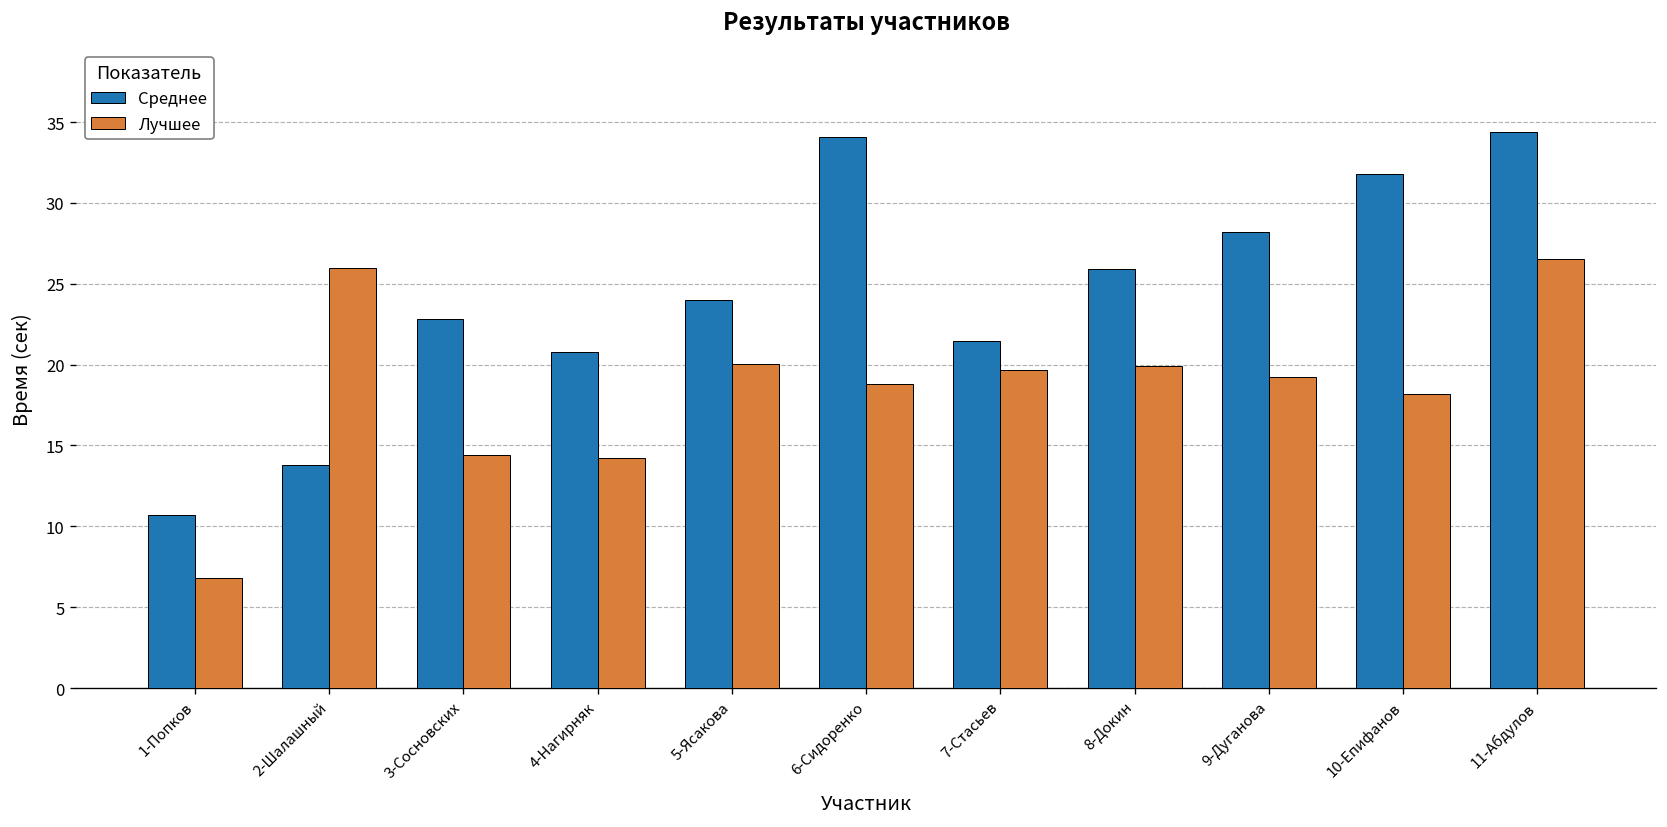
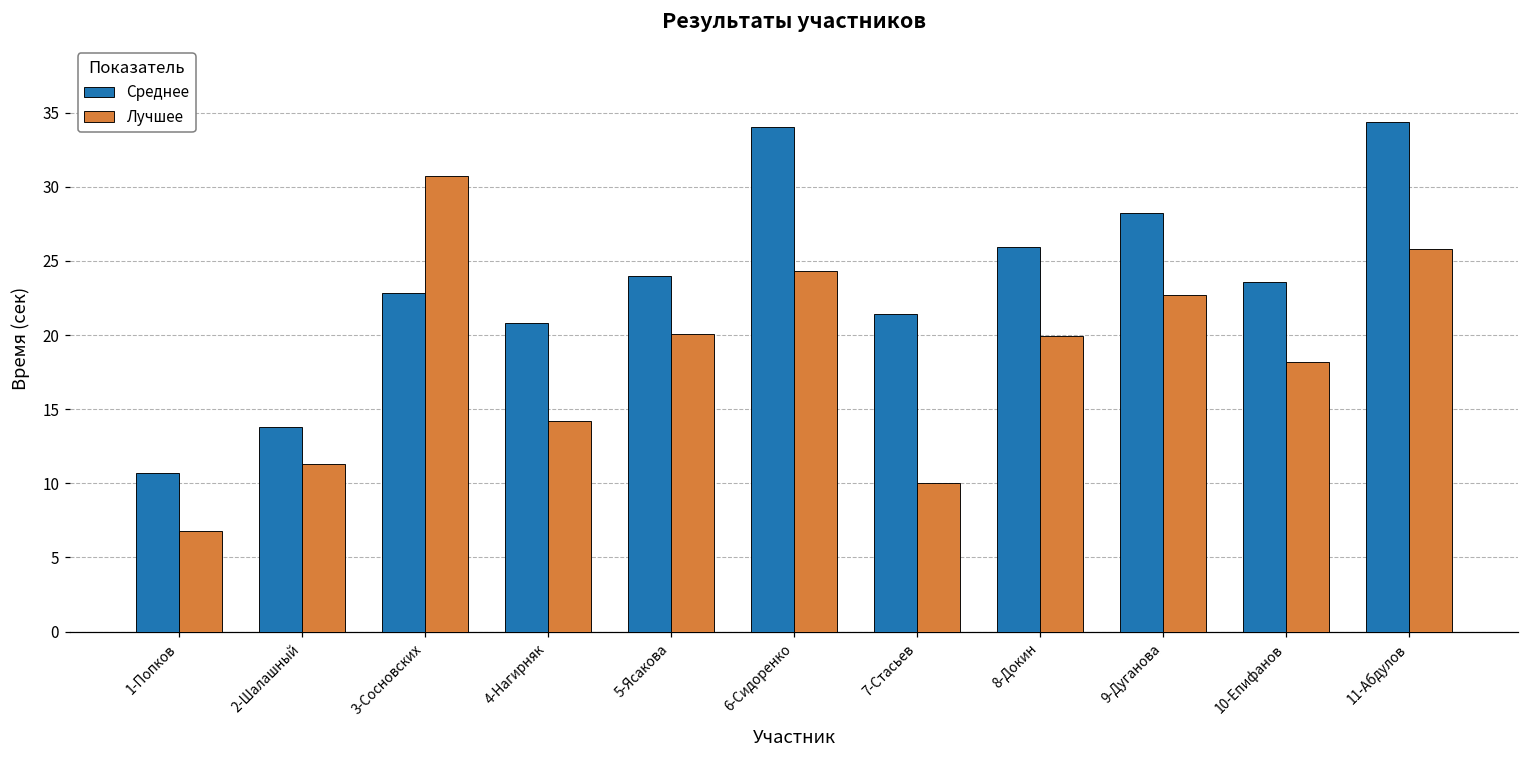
  {
    "Среднее": {
      "1-Попков": 10.7,
      "2-Шалашный": 13.8,
      "3-Сосновских": 22.8,
      "4-Нагирняк": 20.8,
      "5-Ясакова": 24.0,
      "6-Сидоренко": 34.1,
      "7-Стасьев": 21.5,
      "8-Докин": 25.9,
      "9-Дуганова": 28.2,
-     "10-Епифанов": 31.8,
+     "10-Епифанов": 23.6,
      "11-Абдулов": 34.4
    },
    "Лучшее": {
      "1-Попков": 6.8,
-     "2-Шалашный": 26.0,
-     "3-Сосновских": 14.4,
+     "2-Шалашный": 11.3,
+     "3-Сосновских": 30.7,
      "4-Нагирняк": 14.2,
      "5-Ясакова": 20.1,
-     "6-Сидоренко": 18.8,
-     "7-Стасьев": 19.7,
+     "6-Сидоренко": 24.4,
+     "7-Стасьев": 10.1,
      "8-Докин": 19.9,
-     "9-Дуганова": 19.2,
+     "9-Дуганова": 22.7,
      "10-Епифанов": 18.2,
-     "11-Абдулов": 26.5
+     "11-Абдулов": 25.8
    }
  }
